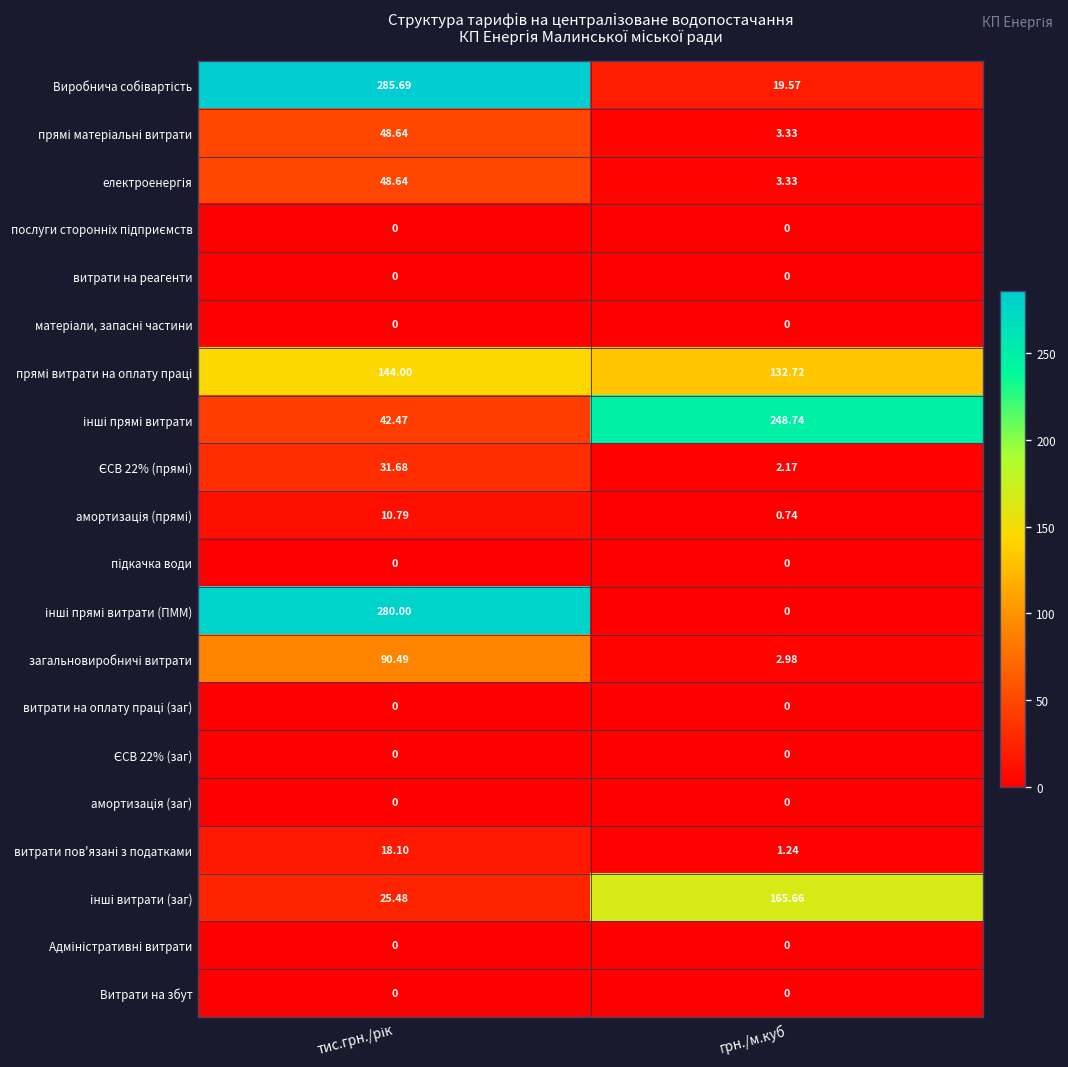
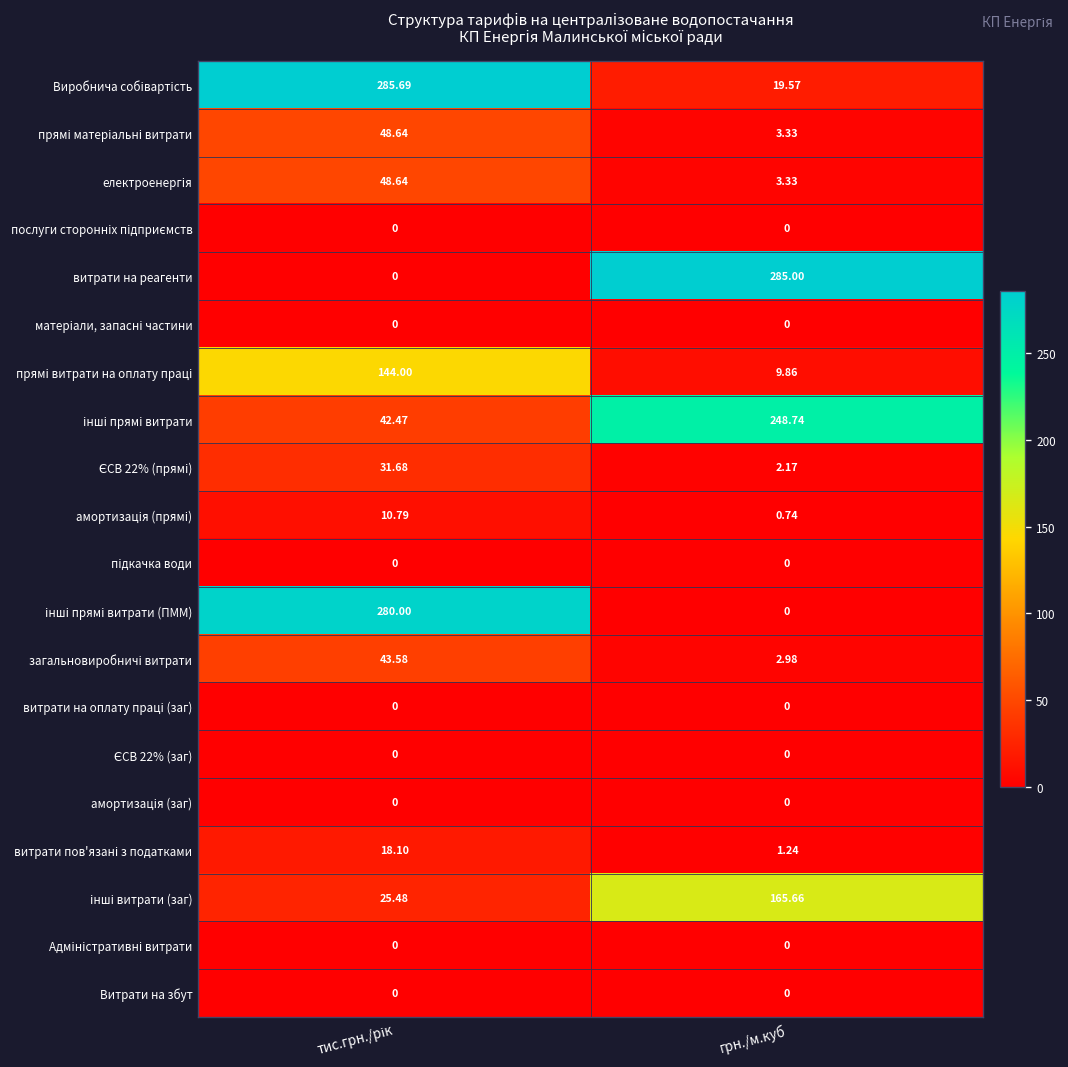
  {
    "Виробнича собівартість": {
      "тис.грн./рік": 285.69,
      "грн./м.куб": 19.57
    },
    "прямі матеріальні витрати": {
      "тис.грн./рік": 48.64,
      "грн./м.куб": 3.33
    },
    "електроенергія": {
      "тис.грн./рік": 48.64,
      "грн./м.куб": 3.33
    },
    "послуги сторонніх підприємств": {
      "тис.грн./рік": 0,
      "грн./м.куб": 0
    },
    "витрати на реагенти": {
      "тис.грн./рік": 0,
-     "грн./м.куб": 0
+     "грн./м.куб": 285.00
    },
    "матеріали, запасні частини": {
      "тис.грн./рік": 0,
      "грн./м.куб": 0
    },
    "прямі витрати на оплату праці": {
      "тис.грн./рік": 144.00,
-     "грн./м.куб": 132.72
+     "грн./м.куб": 9.86
    },
    "інші прямі витрати": {
      "тис.грн./рік": 42.47,
      "грн./м.куб": 248.74
    },
    "ЄСВ 22% (прямі)": {
      "тис.грн./рік": 31.68,
      "грн./м.куб": 2.17
    },
    "амортизація (прямі)": {
      "тис.грн./рік": 10.79,
      "грн./м.куб": 0.74
    },
    "підкачка води": {
      "тис.грн./рік": 0,
      "грн./м.куб": 0
    },
    "інші прямі витрати (ПММ)": {
      "тис.грн./рік": 280.00,
      "грн./м.куб": 0
    },
    "загальновиробничі витрати": {
-     "тис.грн./рік": 90.49,
+     "тис.грн./рік": 43.58,
      "грн./м.куб": 2.98
    },
    "витрати на оплату праці (заг)": {
      "тис.грн./рік": 0,
      "грн./м.куб": 0
    },
    "ЄСВ 22% (заг)": {
      "тис.грн./рік": 0,
      "грн./м.куб": 0
    },
    "амортизація (заг)": {
      "тис.грн./рік": 0,
      "грн./м.куб": 0
    },
    "витрати пов'язані з податками": {
      "тис.грн./рік": 18.10,
      "грн./м.куб": 1.24
    },
    "інші витрати (заг)": {
      "тис.грн./рік": 25.48,
      "грн./м.куб": 165.66
    },
    "Адміністративні витрати": {
      "тис.грн./рік": 0,
      "грн./м.куб": 0
    },
    "Витрати на збут": {
      "тис.грн./рік": 0,
      "грн./м.куб": 0
    }
  }
